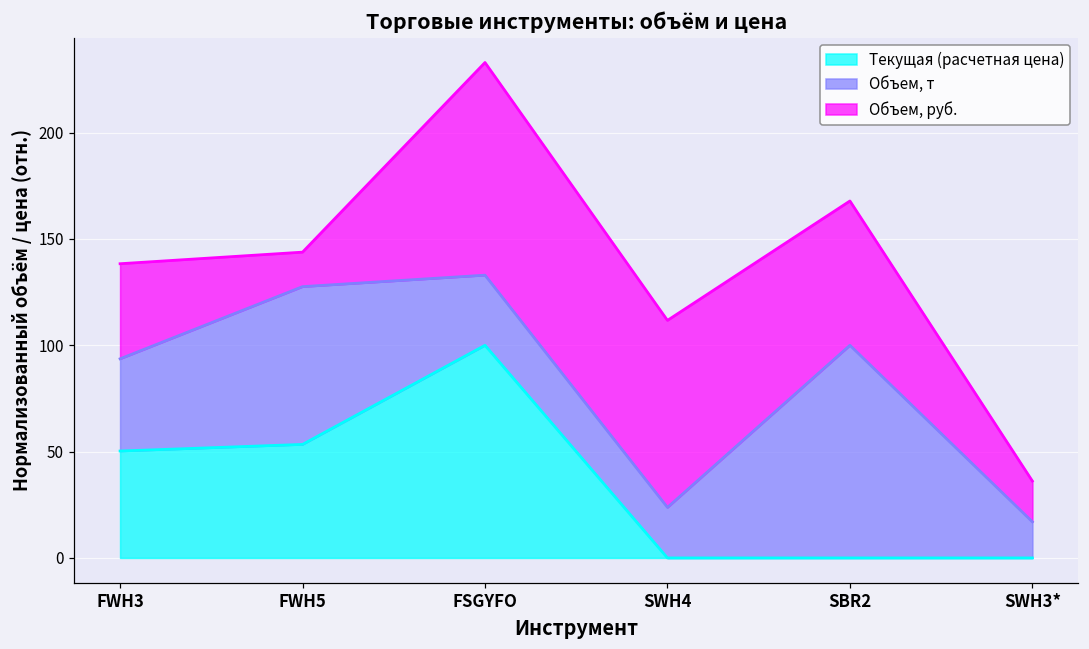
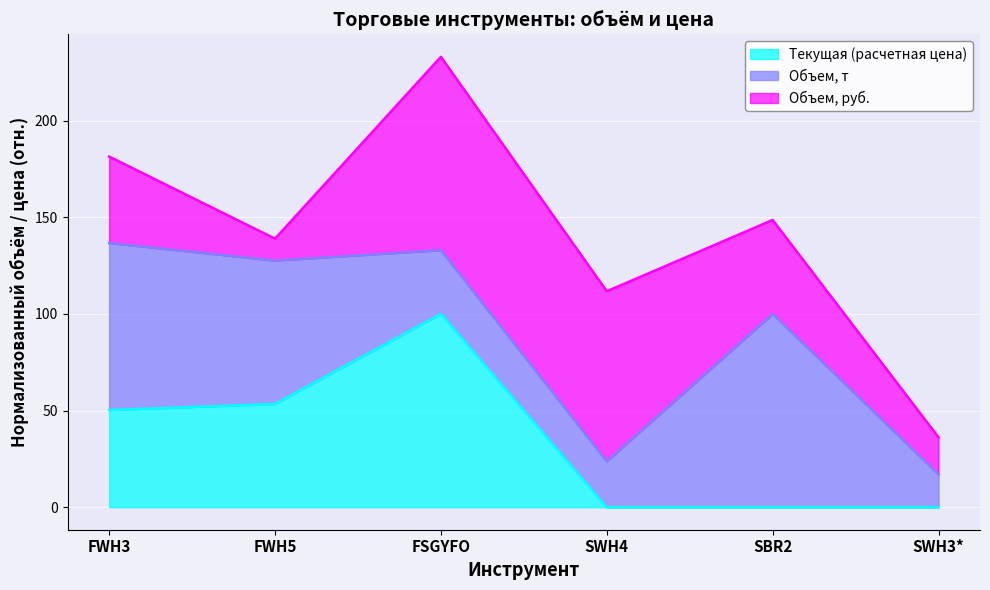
  {
    "Текущая (расчетная цена)": {
      "FWH3": 50,
      "FWH5": 53,
      "FSGYFO": 100,
      "SWH4": 0,
      "SBR2": 0,
      "SWH3*": 0
    },
    "Объем, т": {
-     "FWH3": 43,
+     "FWH3": 86,
      "FWH5": 74,
      "FSGYFO": 33,
      "SWH4": 24,
      "SBR2": 100,
      "SWH3*": 17
    },
    "Объем, руб.": {
      "FWH3": 45,
-     "FWH5": 16,
+     "FWH5": 11,
      "FSGYFO": 100,
      "SWH4": 88,
-     "SBR2": 68,
+     "SBR2": 49,
      "SWH3*": 19
    }
  }
